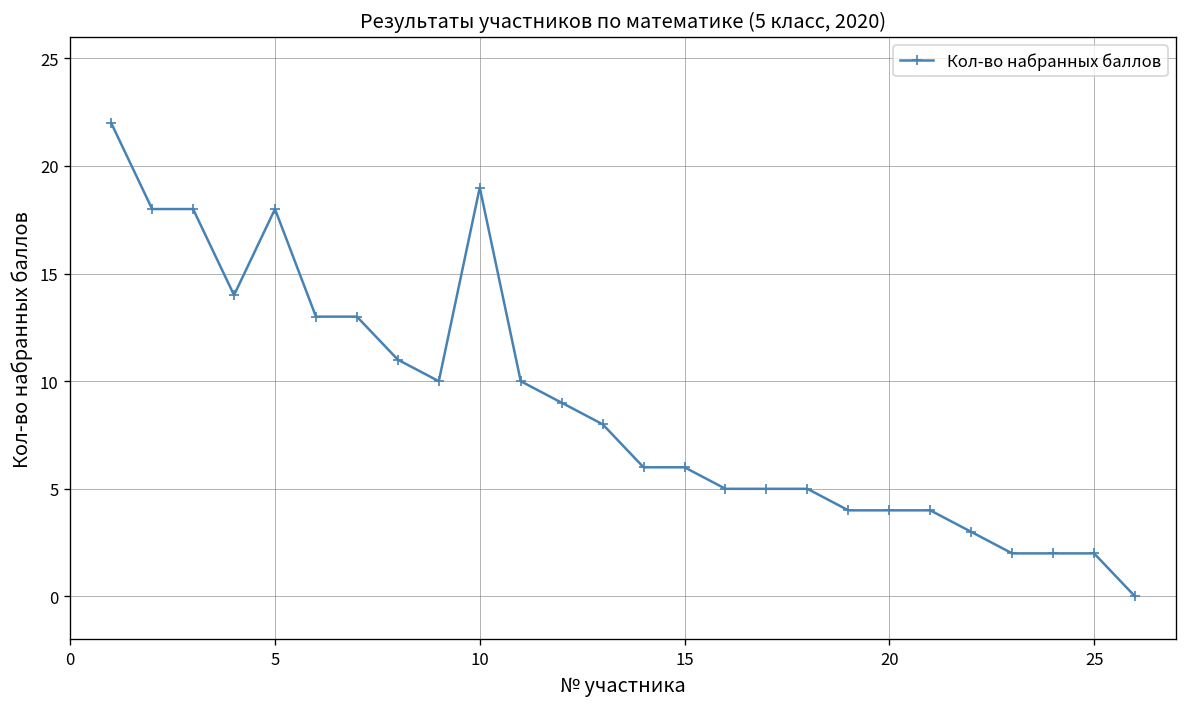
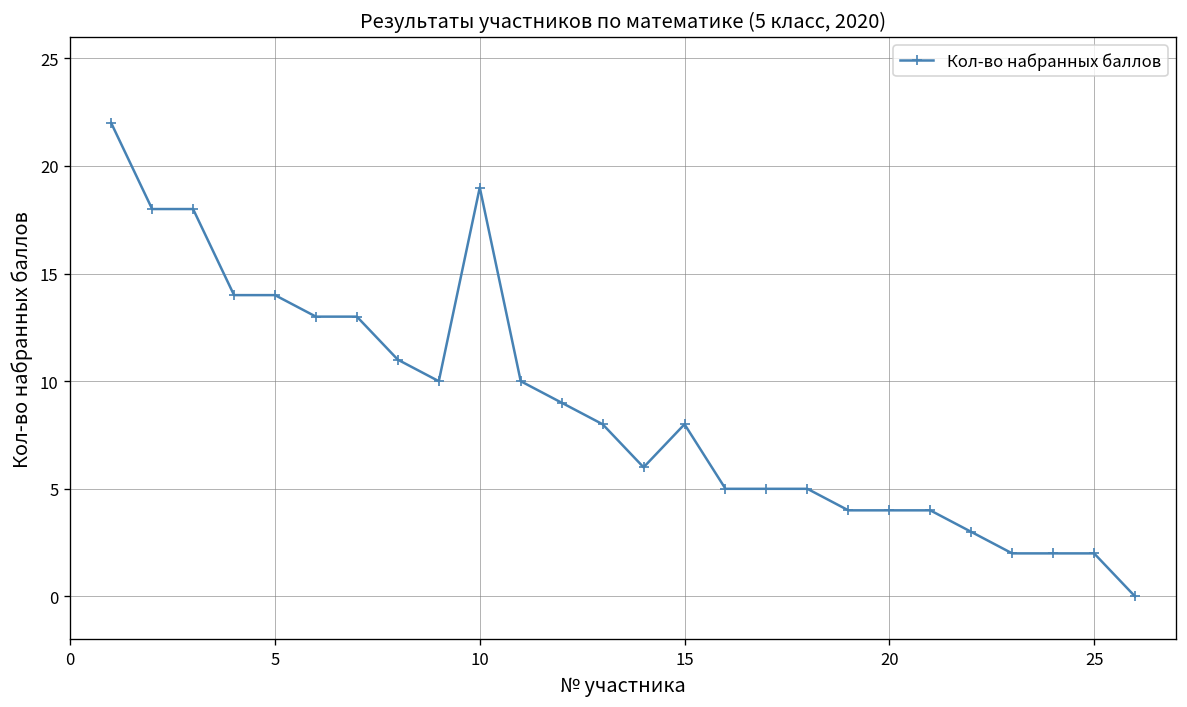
  {
-   "5": 18,
+   "5": 14,
    "10": 19,
-   "15": 6,
+   "15": 8,
    "20": 4,
    "25": 2
  }
